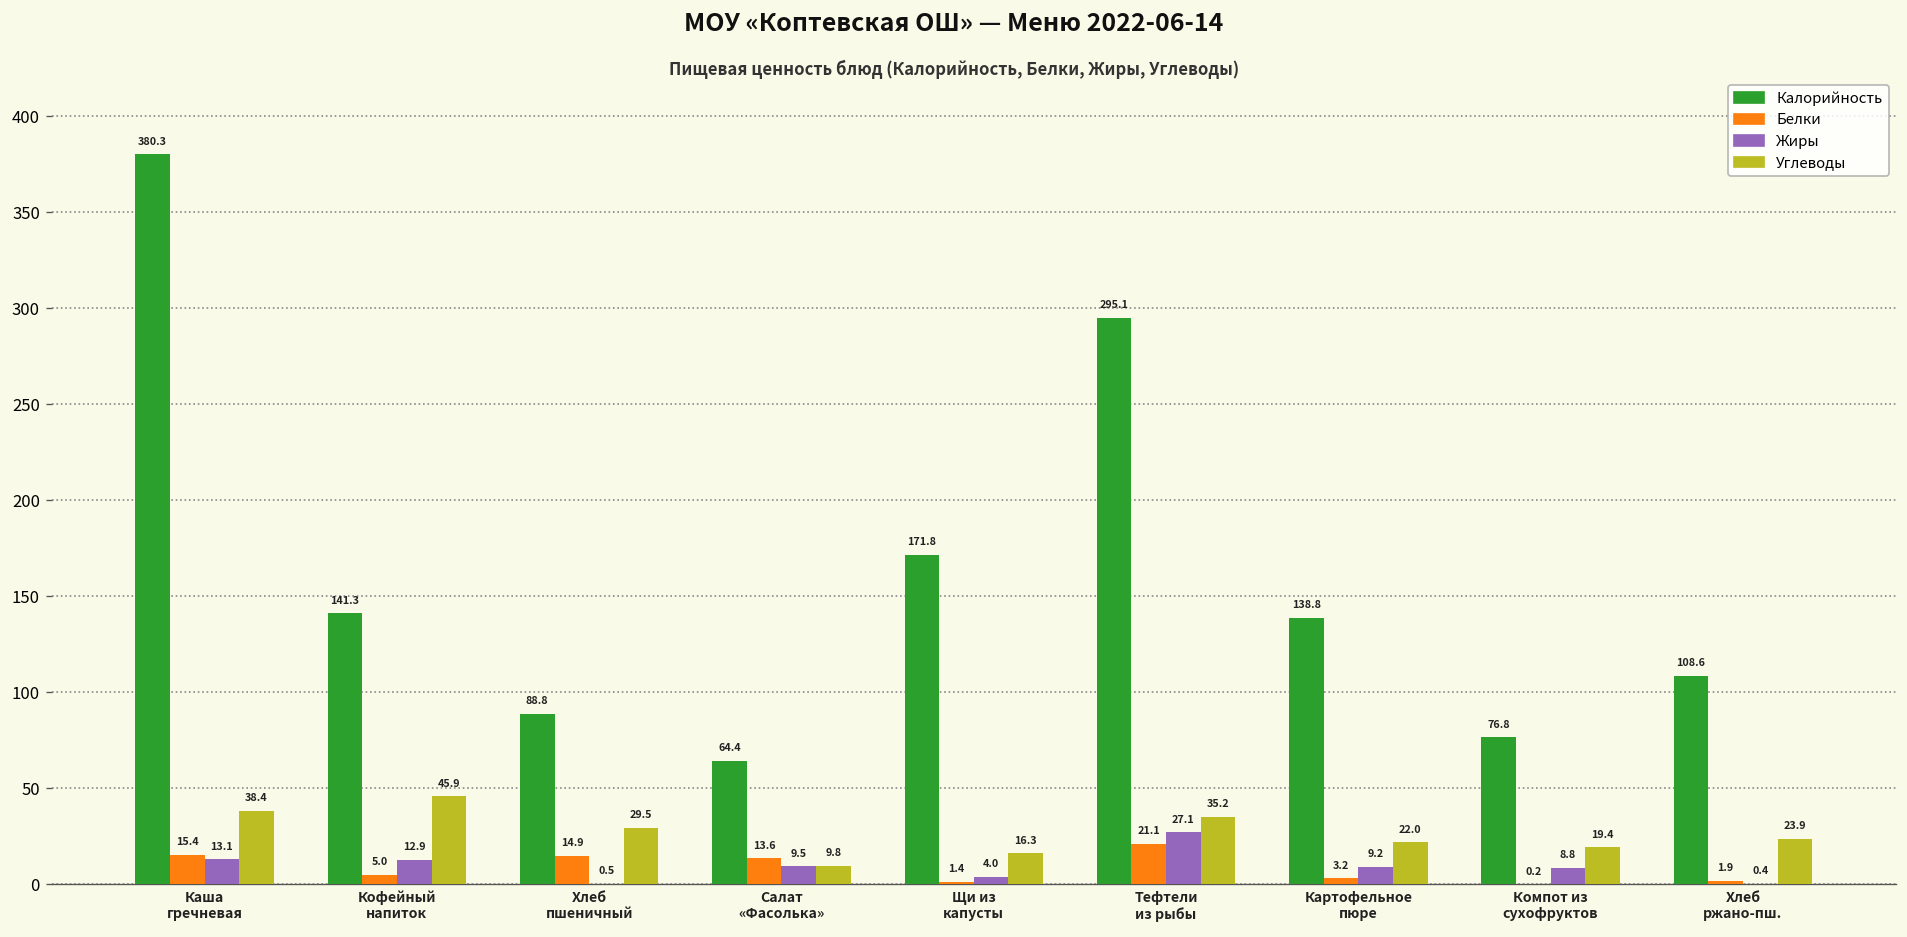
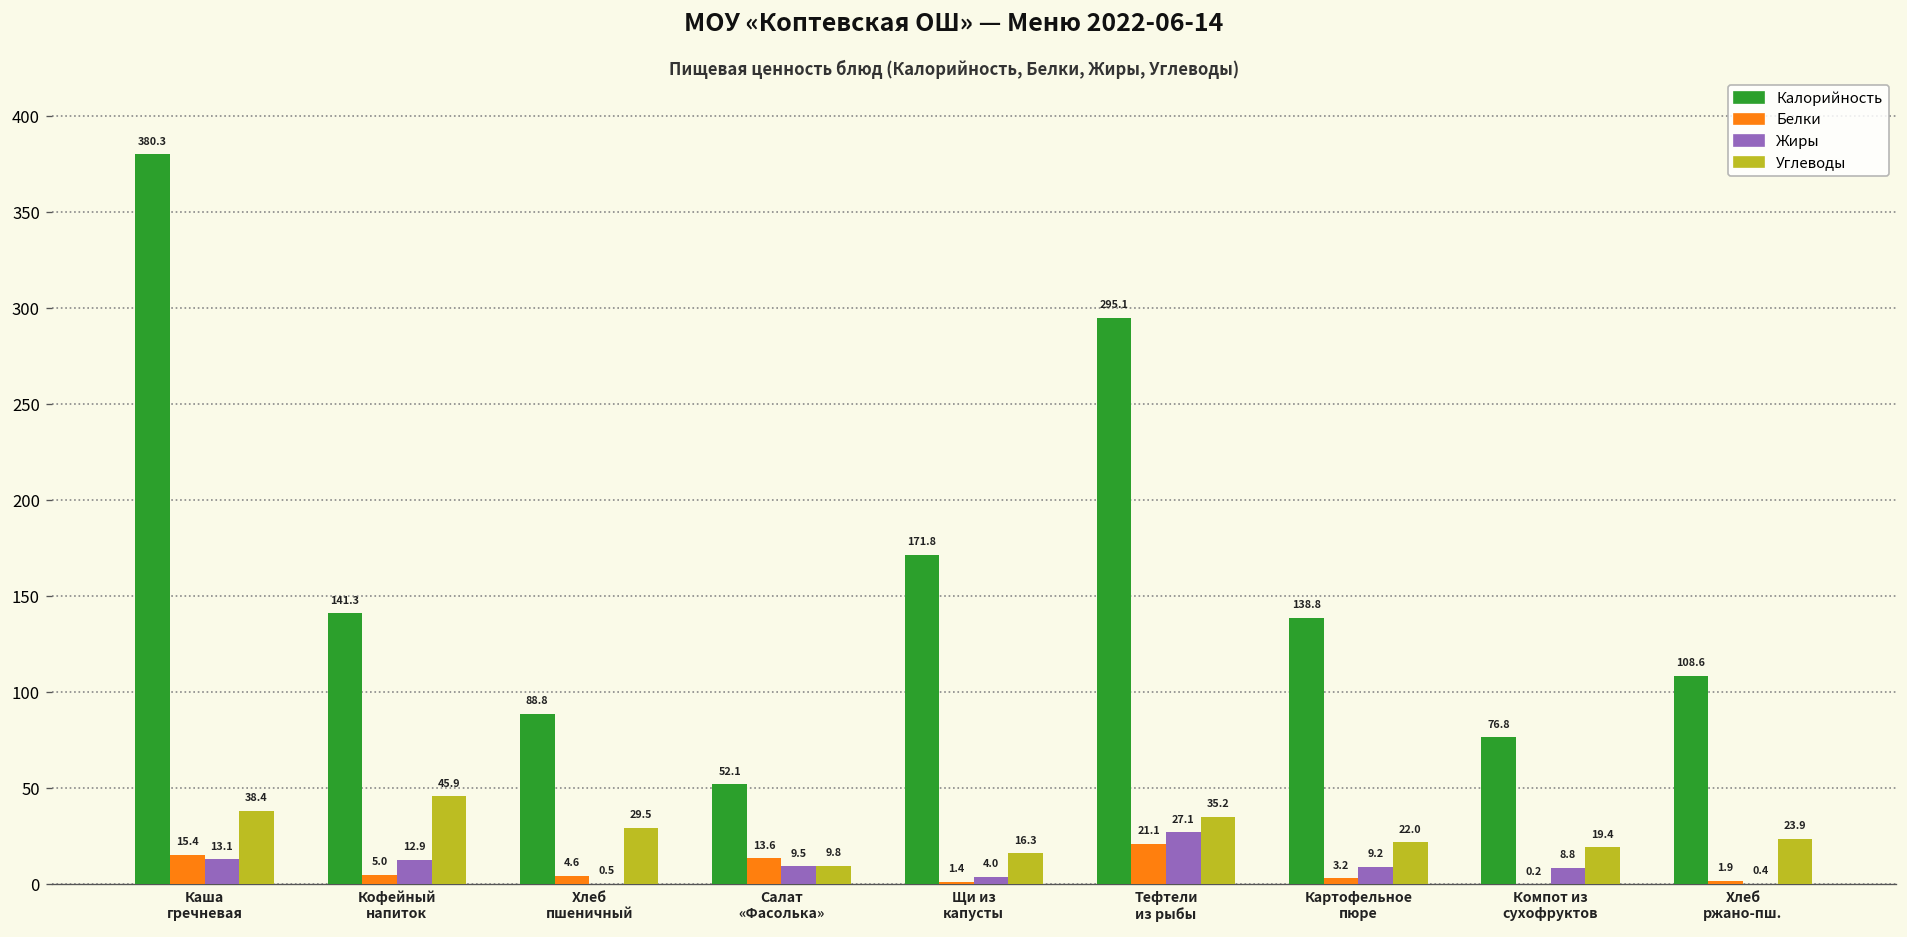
  {
    "Калорийность": {
      "Каша гречневая": 380.3,
      "Кофейный напиток": 141.3,
      "Хлеб пшеничный": 88.8,
-     "Салат «Фасолька»": 64.4,
+     "Салат «Фасолька»": 52.1,
      "Щи из капусты": 171.8,
      "Тефтели из рыбы": 295.1,
      "Картофельное пюре": 138.8,
      "Компот из сухофруктов": 76.8,
      "Хлеб ржано-пш.": 108.6
    },
    "Белки": {
      "Каша гречневая": 15.4,
      "Кофейный напиток": 5.0,
-     "Хлеб пшеничный": 14.9,
+     "Хлеб пшеничный": 4.6,
      "Салат «Фасолька»": 13.6,
      "Щи из капусты": 1.4,
      "Тефтели из рыбы": 21.1,
      "Картофельное пюре": 3.2,
      "Компот из сухофруктов": 0.2,
      "Хлеб ржано-пш.": 1.9
    },
    "Жиры": {
      "Каша гречневая": 13.1,
      "Кофейный напиток": 12.9,
      "Хлеб пшеничный": 0.5,
      "Салат «Фасолька»": 9.5,
      "Щи из капусты": 4.0,
      "Тефтели из рыбы": 27.1,
      "Картофельное пюре": 9.2,
      "Компот из сухофруктов": 8.8,
      "Хлеб ржано-пш.": 0.4
    },
    "Углеводы": {
      "Каша гречневая": 38.4,
      "Кофейный напиток": 45.9,
      "Хлеб пшеничный": 29.5,
      "Салат «Фасолька»": 9.8,
      "Щи из капусты": 16.3,
      "Тефтели из рыбы": 35.2,
      "Картофельное пюре": 22.0,
      "Компот из сухофруктов": 19.4,
      "Хлеб ржано-пш.": 23.9
    }
  }
